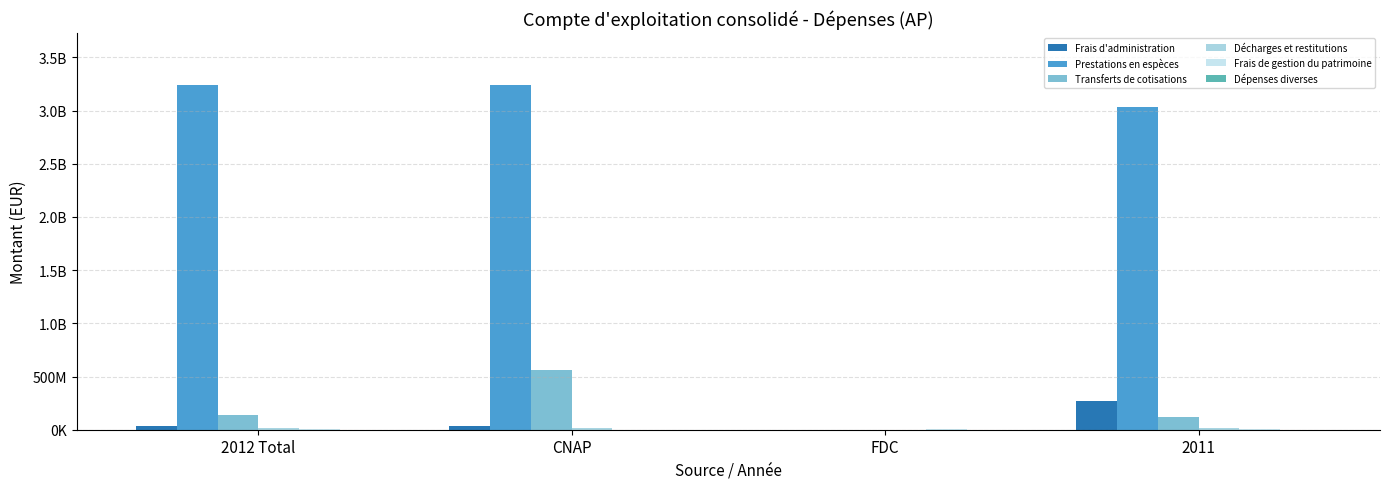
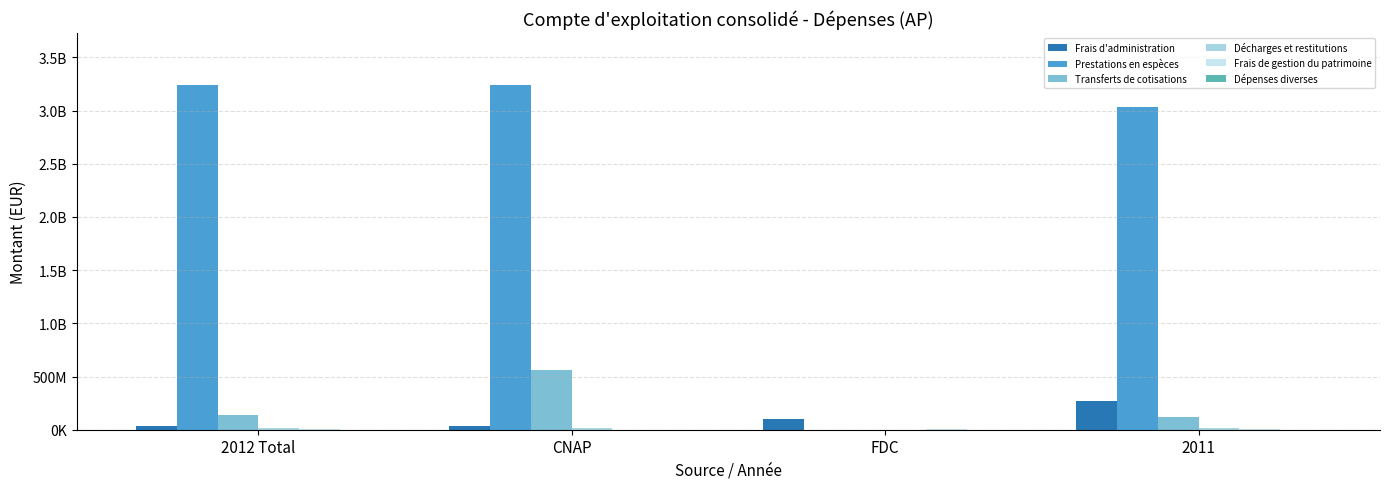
  {
    "Frais d'administration": {
      "2012 Total": 40000000,
      "CNAP": 40000000,
-     "FDC": 0,
+     "FDC": 100000000,
      "2011": 270000000
    }
  }
